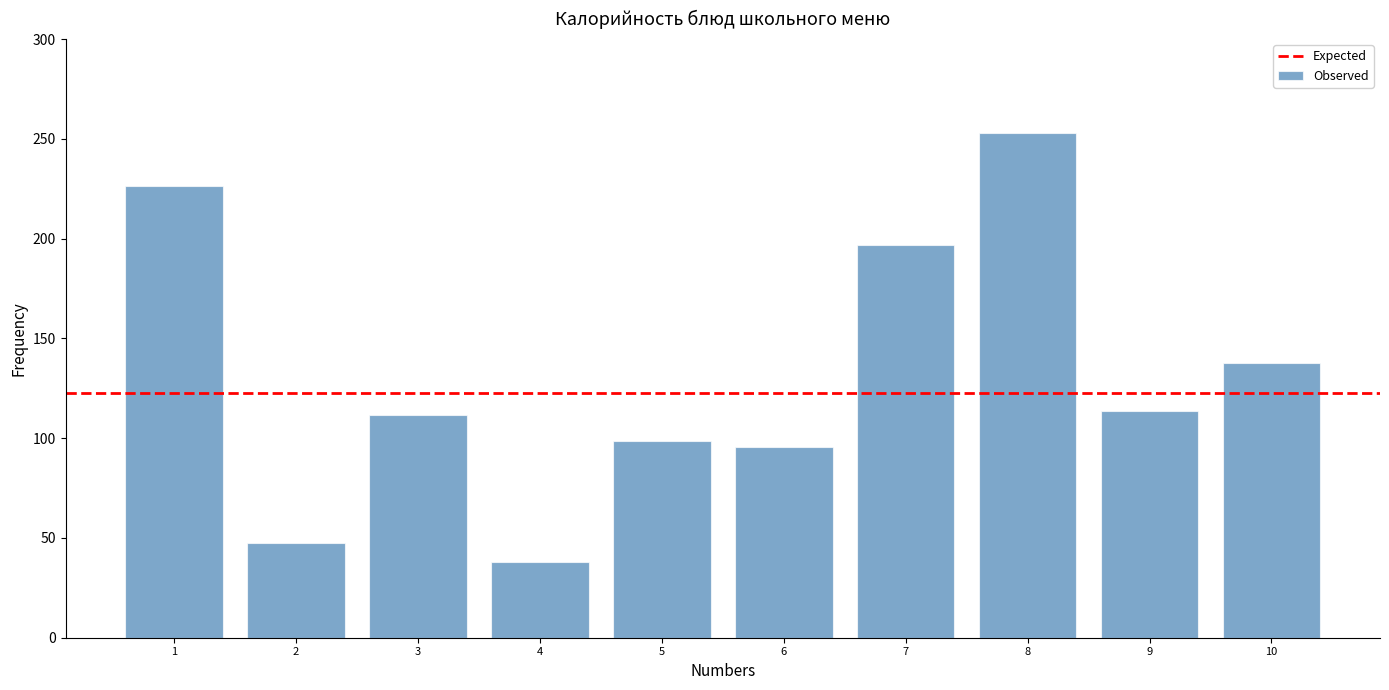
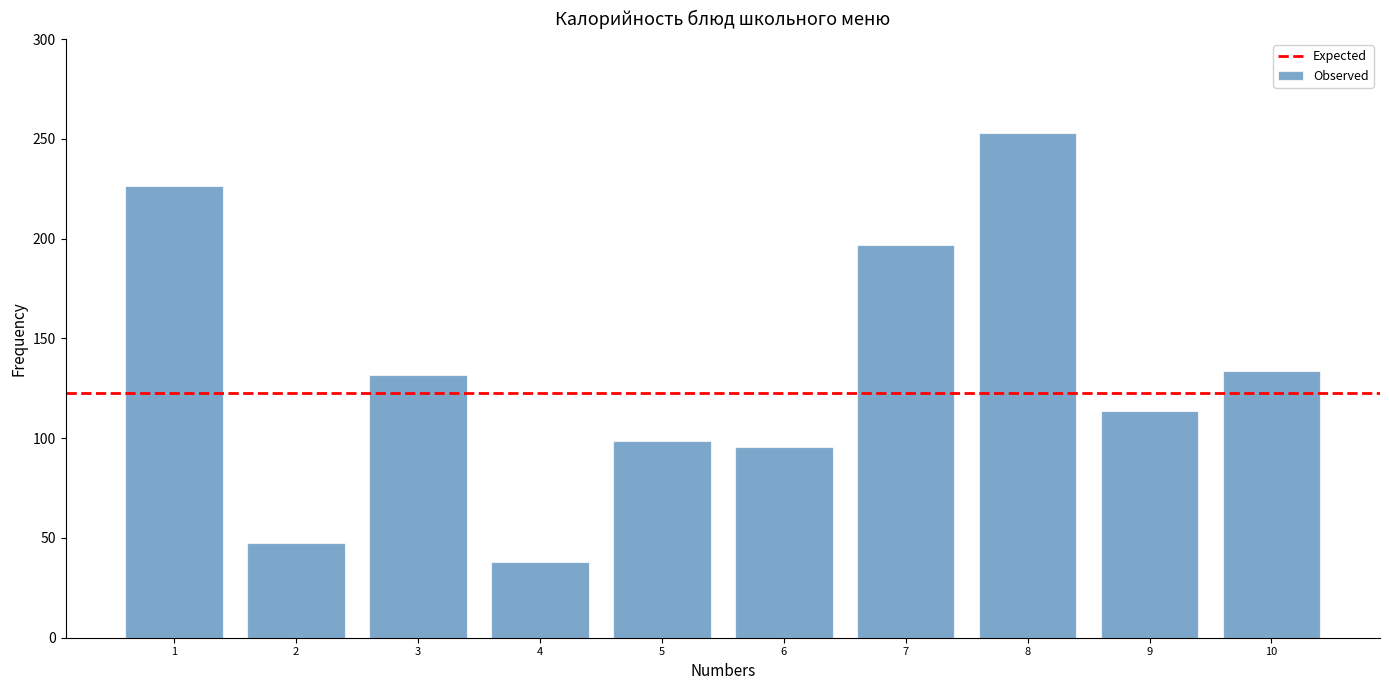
  {
    "1": 226,
    "2": 48,
-   "3": 112,
+   "3": 132,
    "4": 38,
    "5": 99,
    "6": 96,
    "7": 197,
    "8": 253,
    "9": 114,
-   "10": 138
+   "10": 134
  }
